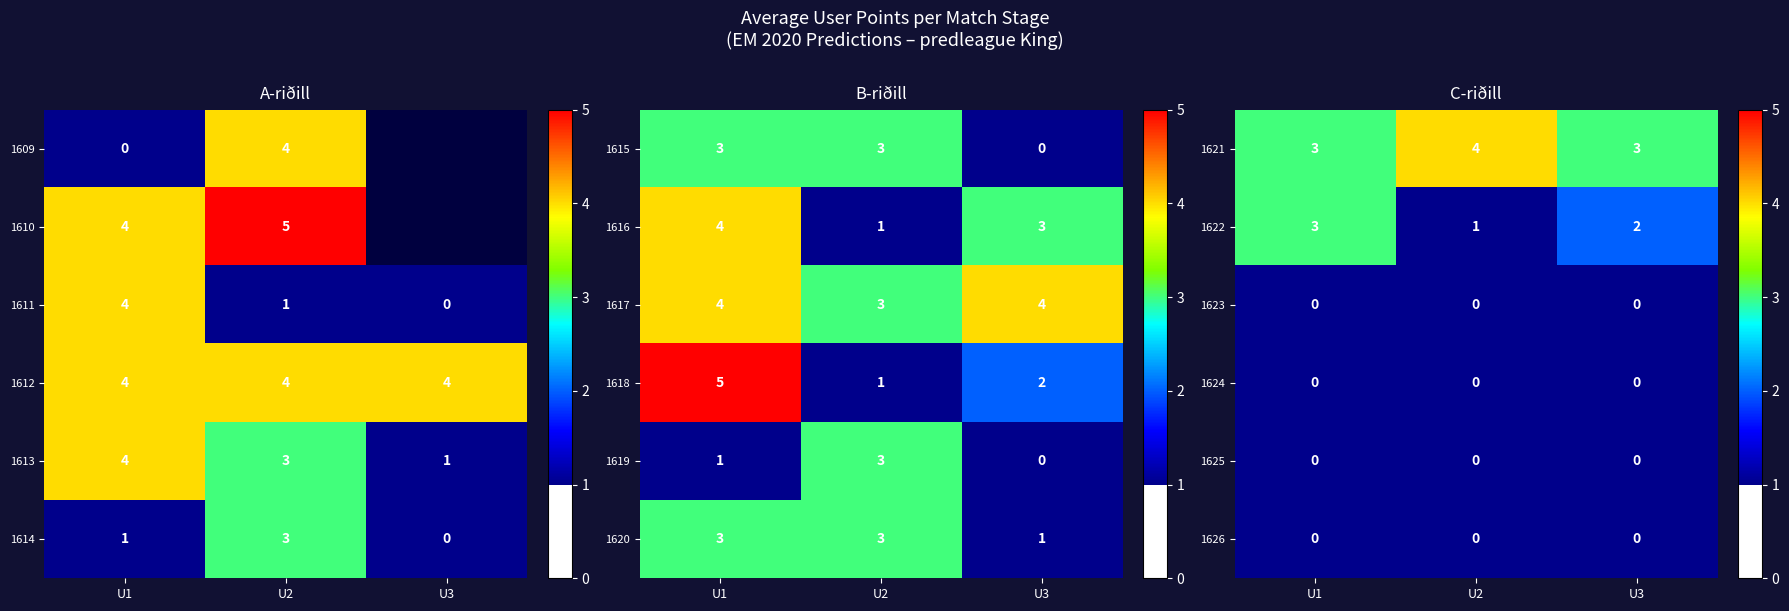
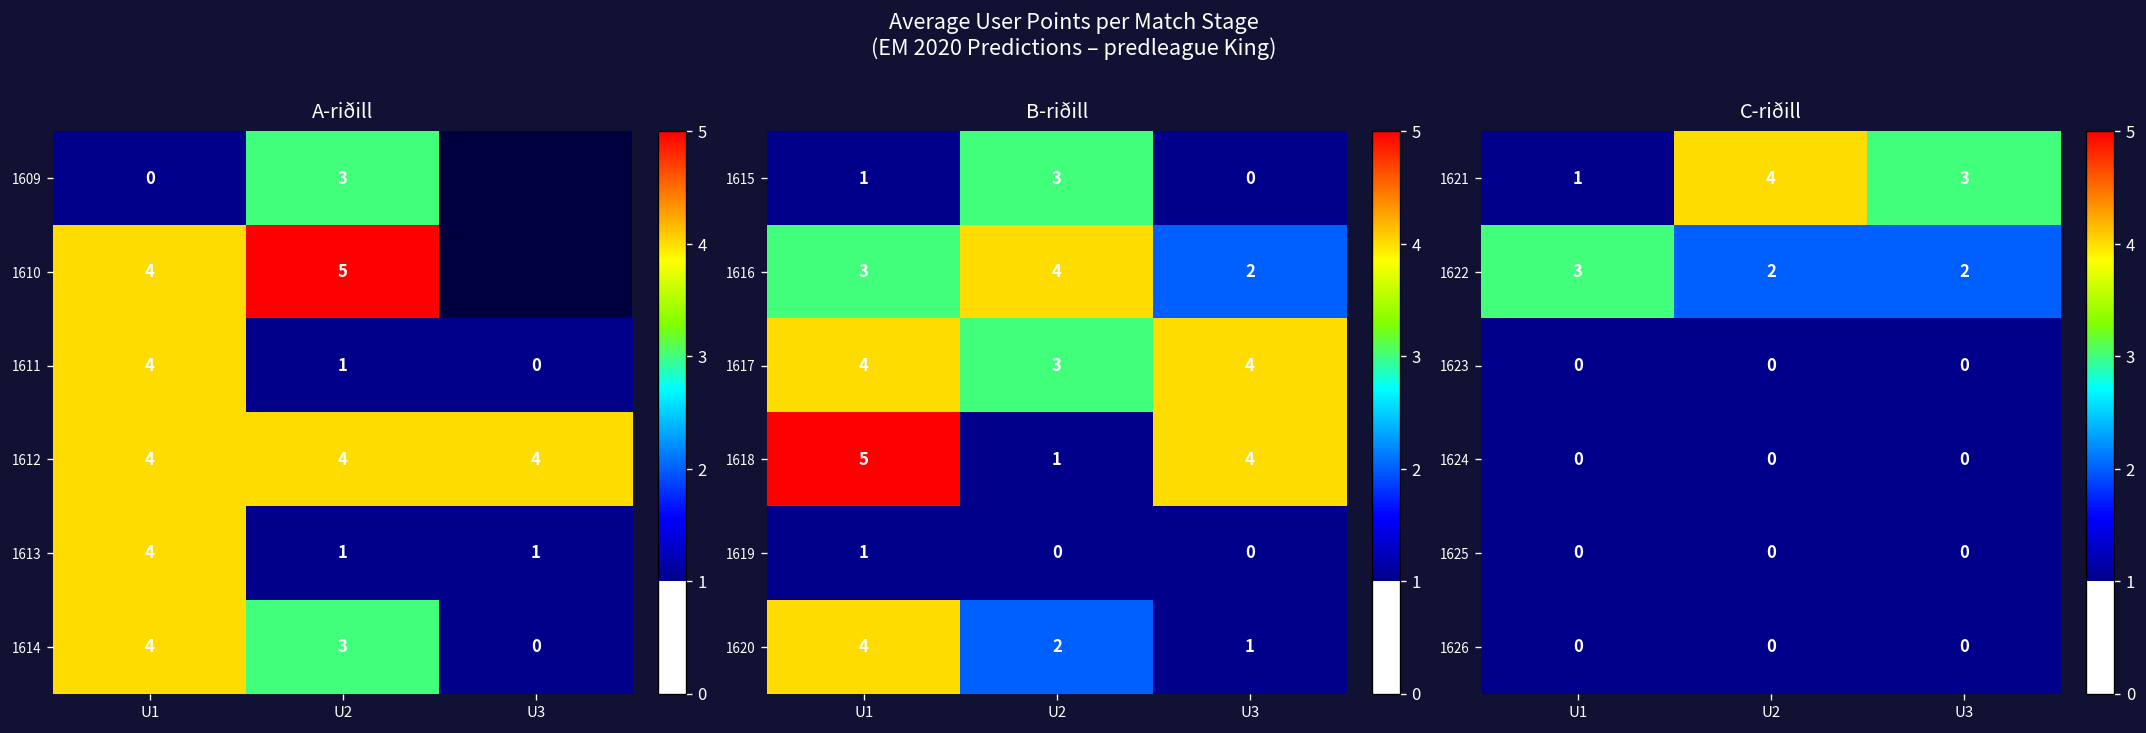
  {
    "A-riðill": {
      "1609": {
        "U1": 0,
-       "U2": 4
+       "U2": 3
      },
      "1610": {
        "U1": 4,
        "U2": 5
      },
      "1611": {
        "U1": 4,
        "U2": 1,
        "U3": 0
      },
      "1612": {
        "U1": 4,
        "U2": 4,
        "U3": 4
      },
      "1613": {
        "U1": 4,
-       "U2": 3,
+       "U2": 1,
        "U3": 1
      },
      "1614": {
-       "U1": 1,
+       "U1": 4,
        "U2": 3,
        "U3": 0
      }
    },
    "B-riðill": {
      "1615": {
-       "U1": 3,
+       "U1": 1,
        "U2": 3,
        "U3": 0
      },
      "1616": {
-       "U1": 4,
-       "U2": 1,
-       "U3": 3
+       "U1": 3,
+       "U2": 4,
+       "U3": 2
      },
      "1617": {
        "U1": 4,
        "U2": 3,
        "U3": 4
      },
      "1618": {
        "U1": 5,
        "U2": 1,
-       "U3": 2
+       "U3": 4
      },
      "1619": {
        "U1": 1,
-       "U2": 3,
+       "U2": 0,
        "U3": 0
      },
      "1620": {
-       "U1": 3,
-       "U2": 3,
+       "U1": 4,
+       "U2": 2,
        "U3": 1
      }
    },
    "C-riðill": {
      "1621": {
-       "U1": 3,
+       "U1": 1,
        "U2": 4,
        "U3": 3
      },
      "1622": {
        "U1": 3,
-       "U2": 1,
+       "U2": 2,
        "U3": 2
      },
      "1623": {
        "U1": 0,
        "U2": 0,
        "U3": 0
      },
      "1624": {
        "U1": 0,
        "U2": 0,
        "U3": 0
      },
      "1625": {
        "U1": 0,
        "U2": 0,
        "U3": 0
      },
      "1626": {
        "U1": 0,
        "U2": 0,
        "U3": 0
      }
    }
  }
